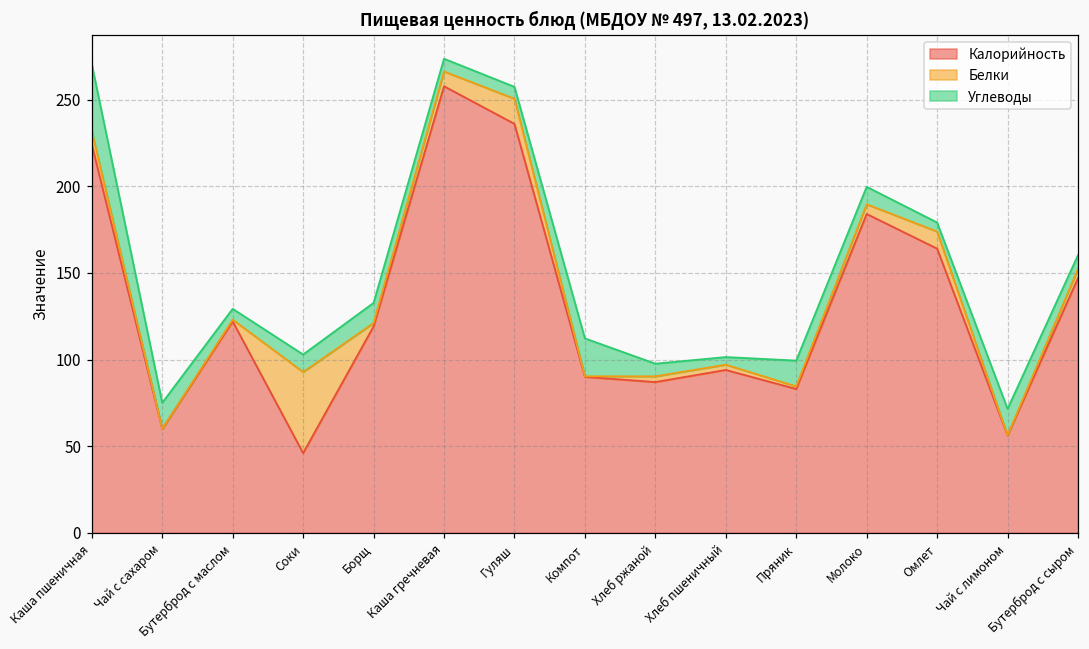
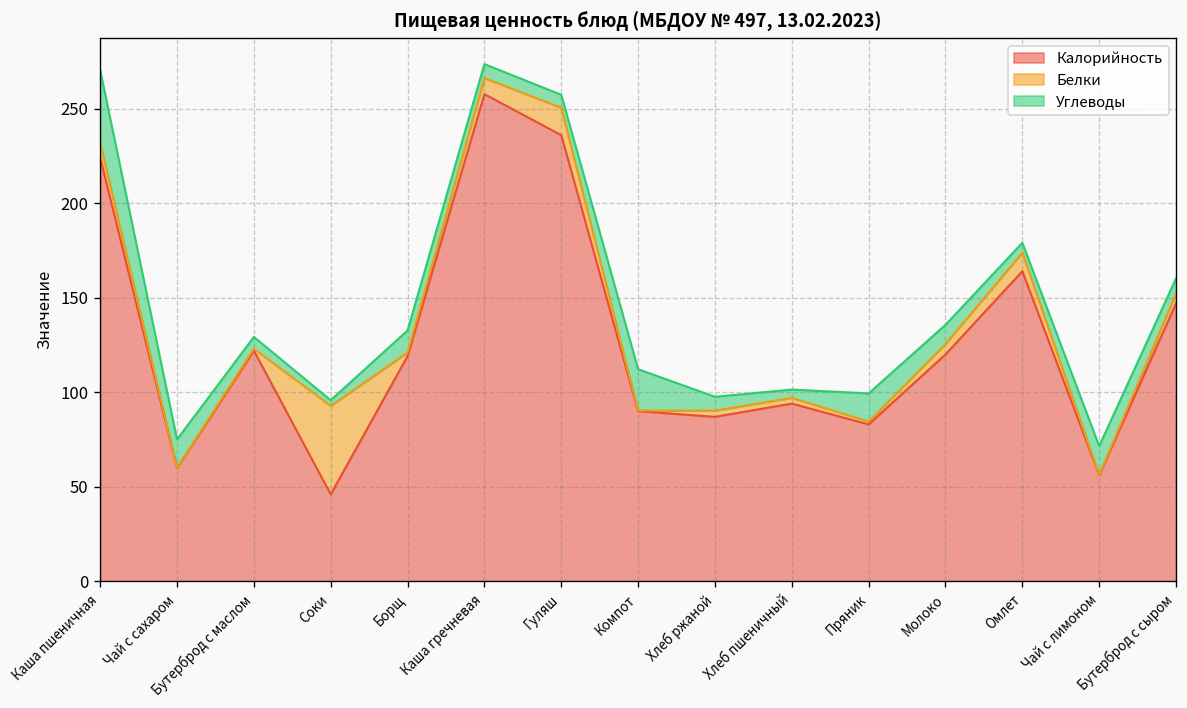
  {
    "Калорийность": {
      "Каша пшеничная": 224,
      "Соки": 46,
      "Борщ": 119,
      "Каша гречневая": 258,
      "Гуляш": 236,
      "Хлеб ржаной": 87,
      "Хлеб пшеничный": 94,
-     "Молоко": 184,
+     "Молоко": 120,
      "Омлет": 164,
      "Бутерброд с сыром": 147
    },
    "Белки": {
      "Каша пшеничная": 8,
      "Соки": 47,
      "Борщ": 2,
      "Каша гречневая": 9,
      "Гуляш": 15,
      "Хлеб ржаной": 3,
      "Хлеб пшеничный": 3,
      "Молоко": 6,
      "Омлет": 10,
      "Бутерброд с сыром": 5
    },
    "Углеводы": {
      "Каша пшеничная": 39,
      "Чай с сахаром": 15,
      "Бутерброд с маслом": 6,
-     "Соки": 10,
+     "Соки": 3,
      "Борщ": 12,
      "Каша гречневая": 7,
      "Гуляш": 7,
      "Компот": 22,
      "Хлеб ржаной": 7,
      "Хлеб пшеничный": 4,
      "Пряник": 15,
      "Молоко": 10,
      "Омлет": 5,
      "Чай с лимоном": 15,
      "Бутерброд с сыром": 8
    }
  }
